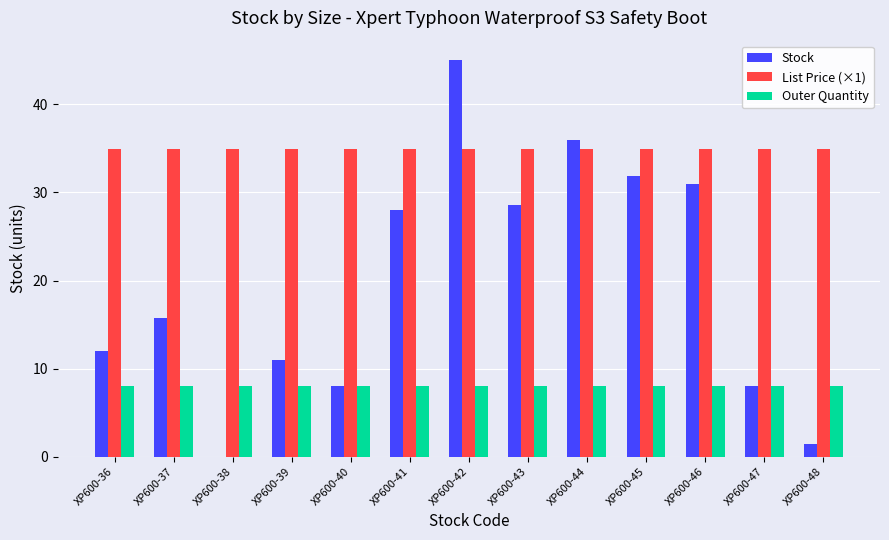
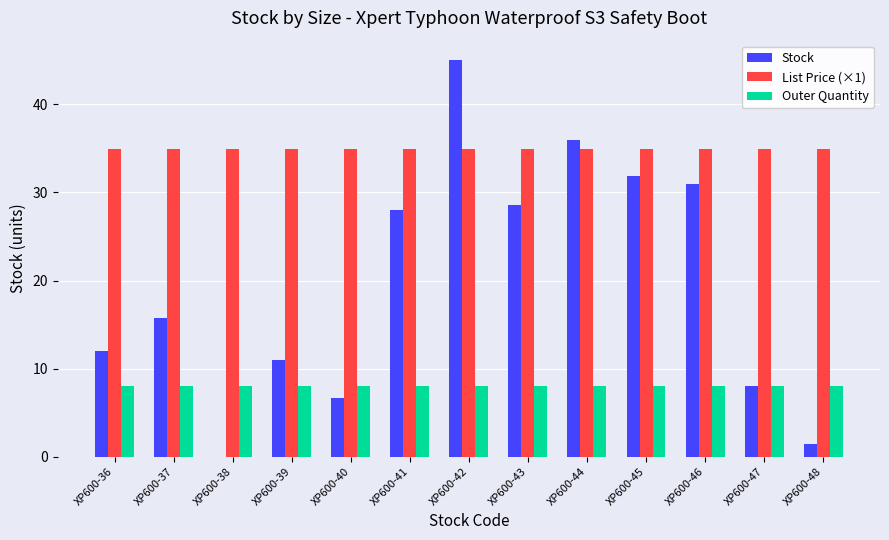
  {
    "Stock": {
      "XP600-36": 12,
      "XP600-37": 16,
      "XP600-38": 0,
      "XP600-39": 11,
-     "XP600-40": 8,
+     "XP600-40": 7,
      "XP600-41": 28,
      "XP600-42": 45,
      "XP600-43": 29,
      "XP600-44": 36,
      "XP600-45": 32,
      "XP600-46": 31,
      "XP600-47": 8,
      "XP600-48": 1
    },
    "List Price (×1)": {
      "XP600-36": 35,
      "XP600-37": 35,
      "XP600-38": 35,
      "XP600-39": 35,
      "XP600-40": 35,
      "XP600-41": 35,
      "XP600-42": 35,
      "XP600-43": 35,
      "XP600-44": 35,
      "XP600-45": 35,
      "XP600-46": 35,
      "XP600-47": 35,
      "XP600-48": 35
    },
    "Outer Quantity": {
      "XP600-36": 8,
      "XP600-37": 8,
      "XP600-38": 8,
      "XP600-39": 8,
      "XP600-40": 8,
      "XP600-41": 8,
      "XP600-42": 8,
      "XP600-43": 8,
      "XP600-44": 8,
      "XP600-45": 8,
      "XP600-46": 8,
      "XP600-47": 8,
      "XP600-48": 8
    }
  }
